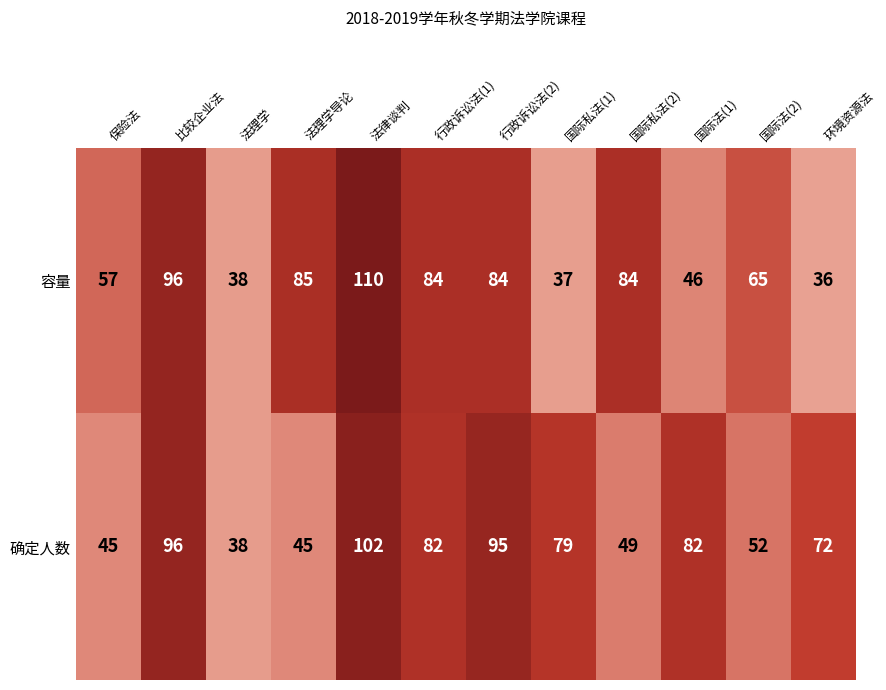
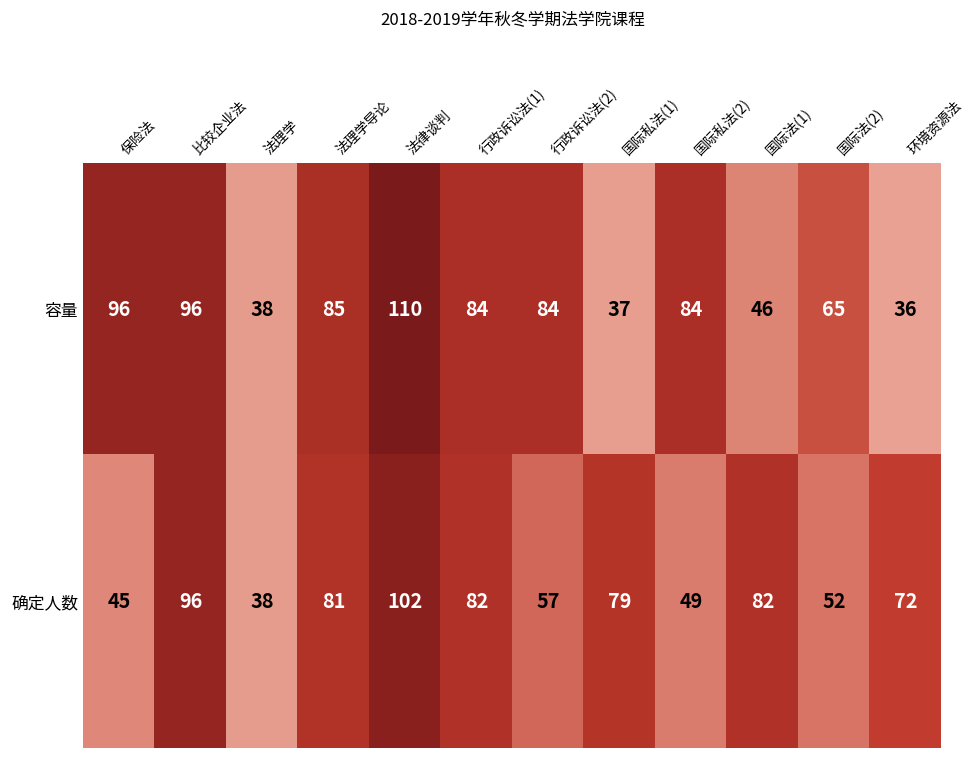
  {
    "容量": {
-     "保险法": 57,
+     "保险法": 96,
      "比较企业法": 96,
      "法理学": 38,
      "法理学导论": 85,
      "法律谈判": 110,
      "行政诉讼法(1)": 84,
      "行政诉讼法(2)": 84,
      "国际私法(1)": 37,
      "国际私法(2)": 84,
      "国际法(1)": 46,
      "国际法(2)": 65,
      "环境资源法": 36
    },
    "确定人数": {
      "保险法": 45,
      "比较企业法": 96,
      "法理学": 38,
-     "法理学导论": 45,
+     "法理学导论": 81,
      "法律谈判": 102,
      "行政诉讼法(1)": 82,
-     "行政诉讼法(2)": 95,
+     "行政诉讼法(2)": 57,
      "国际私法(1)": 79,
      "国际私法(2)": 49,
      "国际法(1)": 82,
      "国际法(2)": 52,
      "环境资源法": 72
    }
  }
